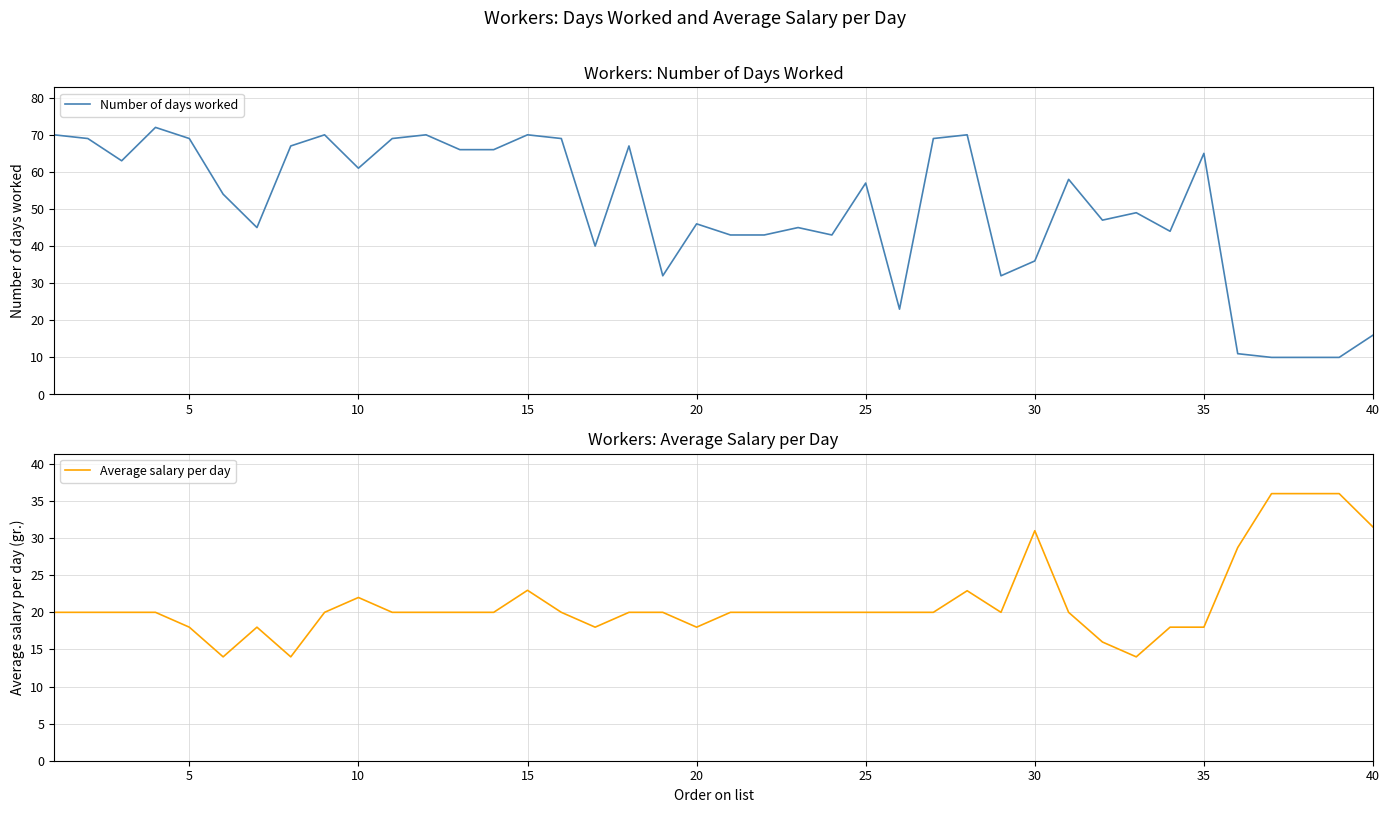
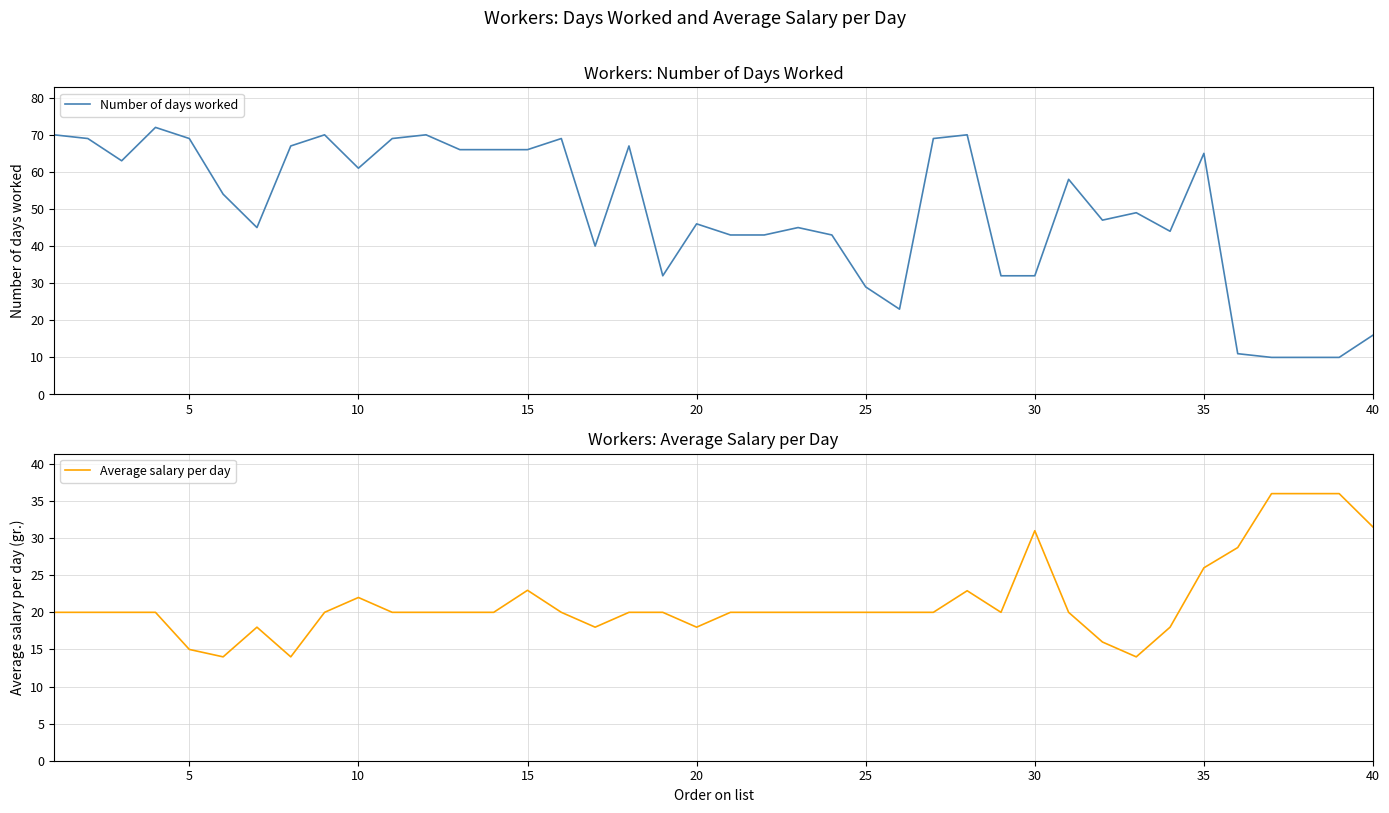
  {
    "Workers: Number of Days Worked": {
      "5": 69,
      "10": 61,
-     "15": 70,
+     "15": 66,
      "20": 46,
-     "25": 57,
-     "30": 36,
+     "25": 29,
+     "30": 32,
      "35": 65,
      "40": 16
    },
    "Workers: Average Salary per Day": {
-     "5": 18,
+     "5": 15,
      "10": 22,
      "15": 23,
      "20": 18,
      "25": 20,
      "30": 31,
-     "35": 18,
+     "35": 26,
      "40": 32
    }
  }
